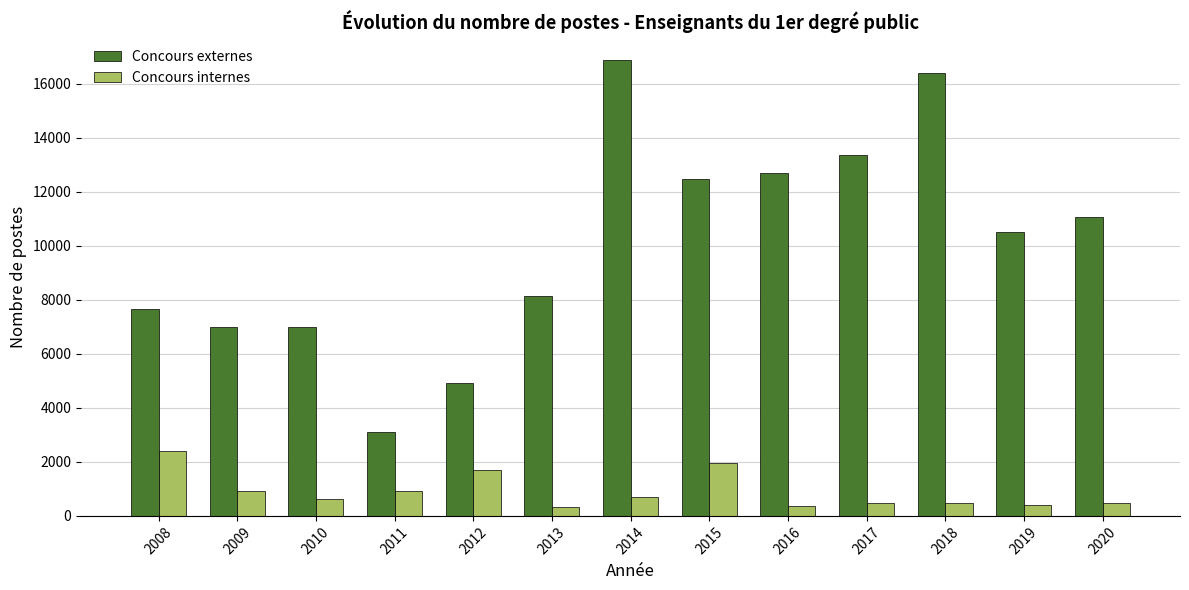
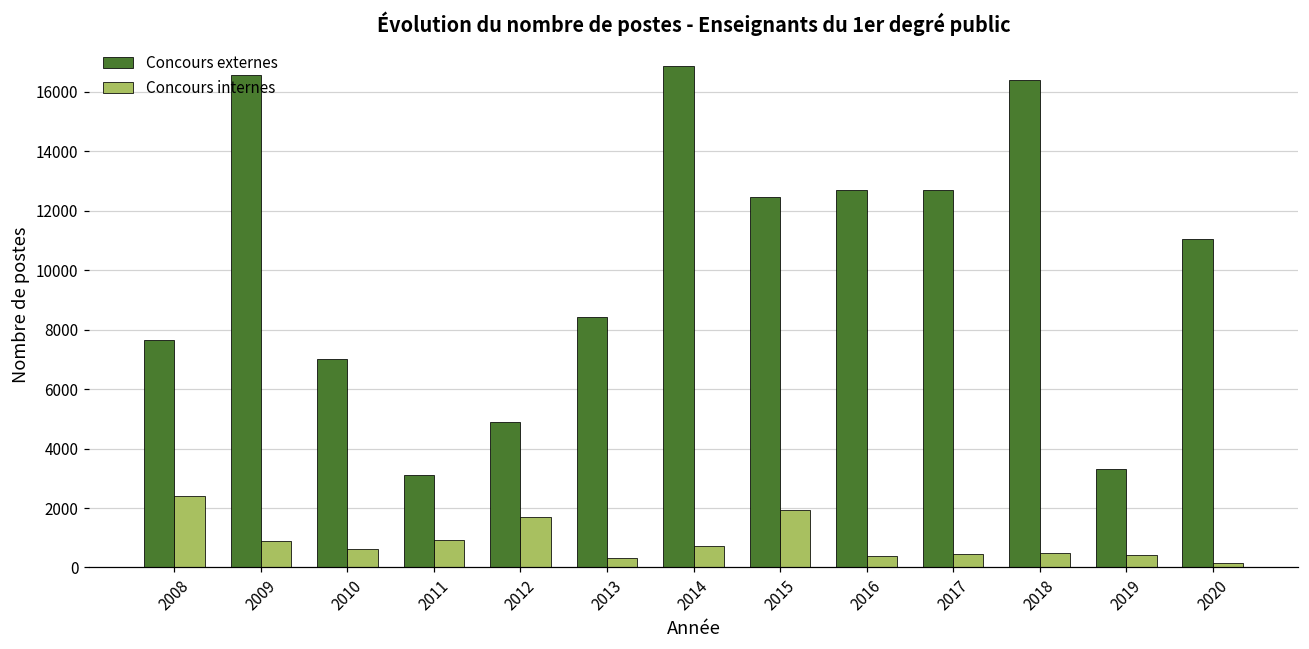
  {
    "Concours externes": {
      "2008": 7700,
-     "2009": 7000,
+     "2009": 16600,
      "2010": 7000,
      "2011": 3100,
      "2012": 4900,
-     "2013": 8100,
+     "2013": 8400,
      "2014": 16900,
      "2015": 12500,
      "2016": 12700,
-     "2017": 13300,
+     "2017": 12700,
      "2018": 16400,
-     "2019": 10500,
+     "2019": 3300,
      "2020": 11100
    },
    "Concours internes": {
      "2008": 2400,
      "2009": 900,
      "2010": 600,
      "2011": 900,
      "2012": 1700,
      "2013": 300,
      "2014": 700,
      "2015": 1900,
      "2016": 400,
      "2017": 500,
      "2018": 500,
      "2019": 400,
-     "2020": 500
+     "2020": 200
    }
  }
